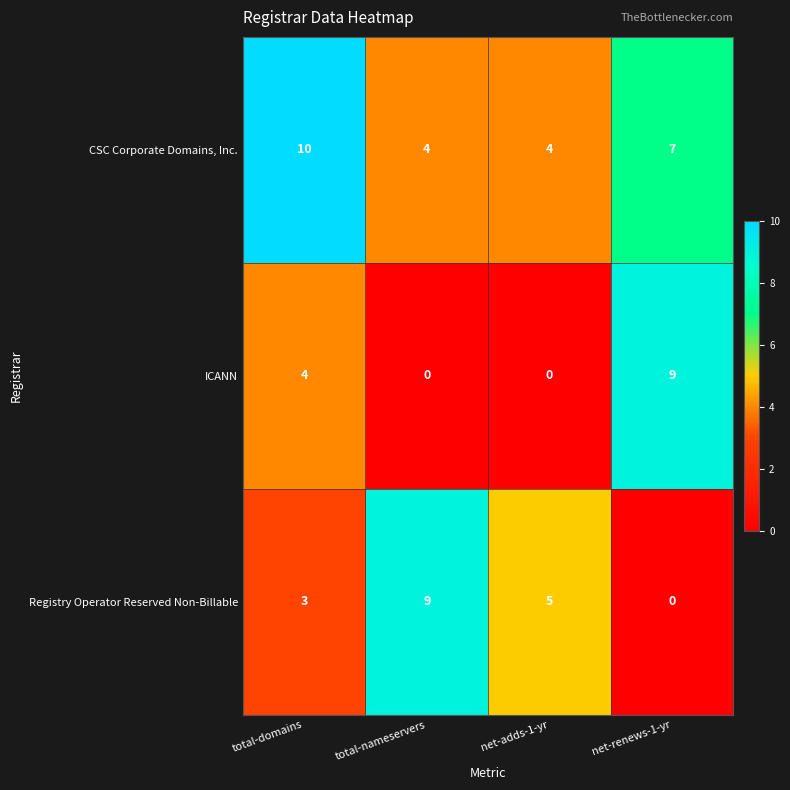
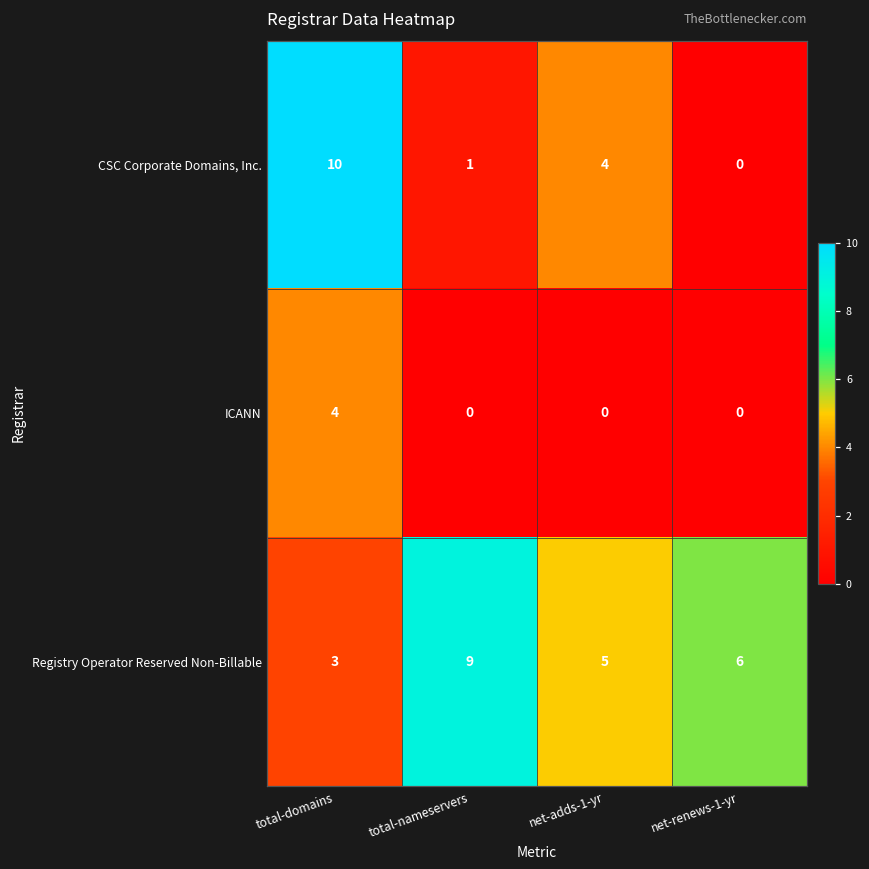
  {
    "CSC Corporate Domains, Inc.": {
      "total-domains": 10,
-     "total-nameservers": 4,
+     "total-nameservers": 1,
      "net-adds-1-yr": 4,
-     "net-renews-1-yr": 7
+     "net-renews-1-yr": 0
    },
    "ICANN": {
      "total-domains": 4,
      "total-nameservers": 0,
      "net-adds-1-yr": 0,
-     "net-renews-1-yr": 9
+     "net-renews-1-yr": 0
    },
    "Registry Operator Reserved Non-Billable": {
      "total-domains": 3,
      "total-nameservers": 9,
      "net-adds-1-yr": 5,
-     "net-renews-1-yr": 0
+     "net-renews-1-yr": 6
    }
  }
